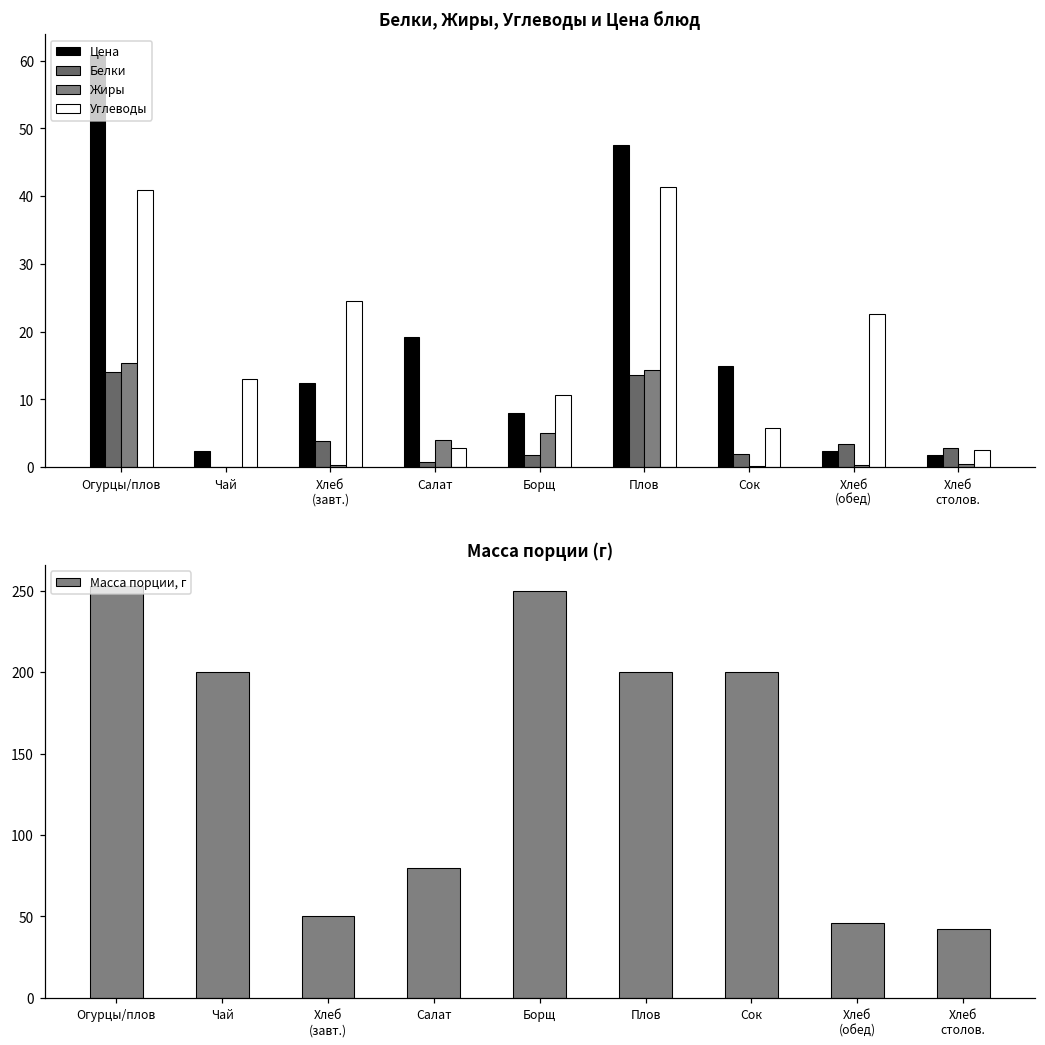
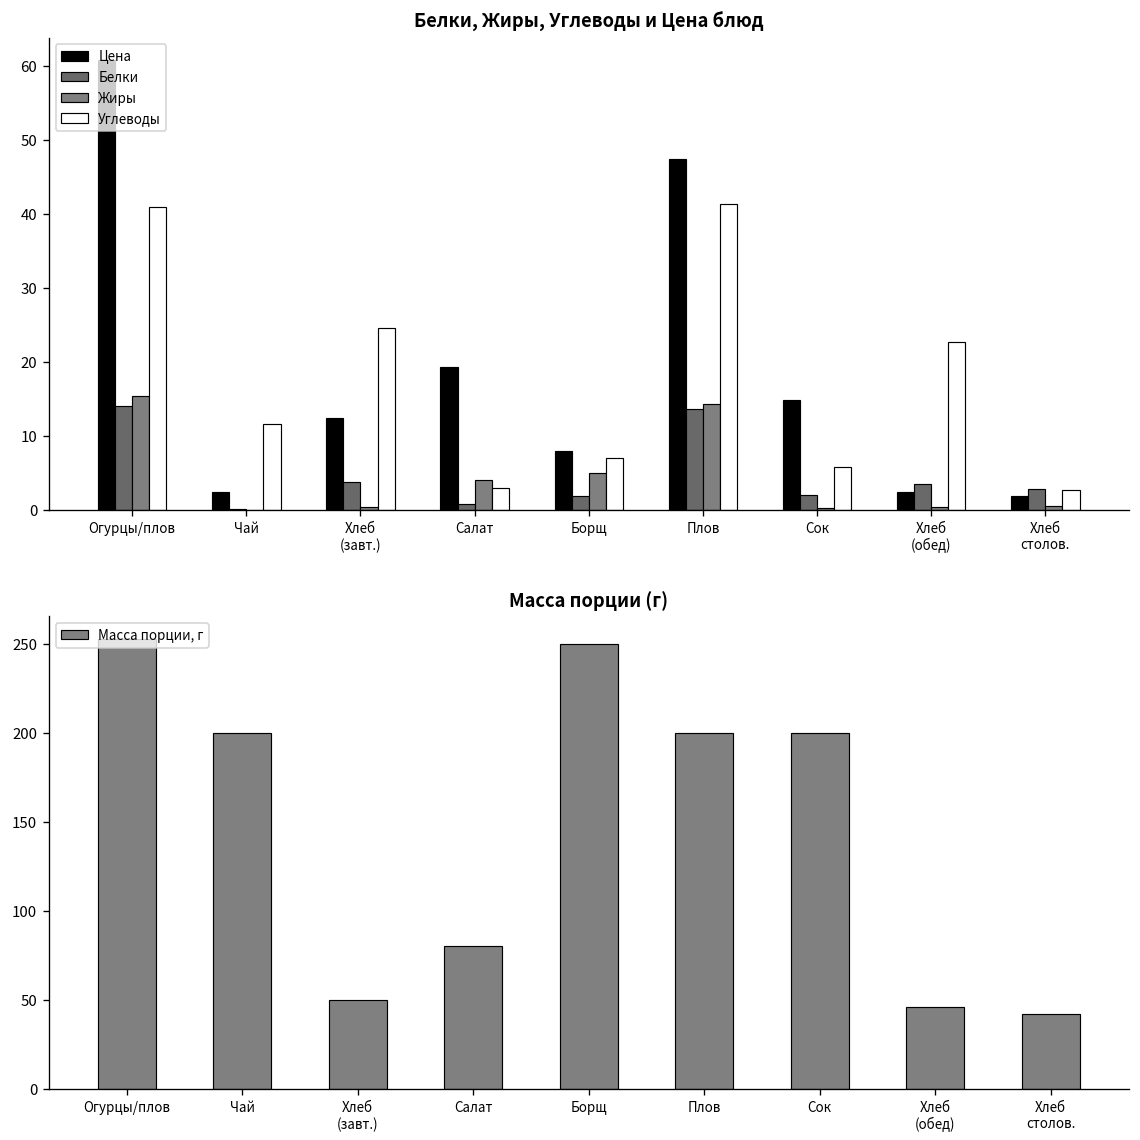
  {
    "Белки, Жиры, Углеводы и Цена блюд": {
      "Цена": {
        "Чай": 2,
        "Хлеб (завт.)": 12,
        "Салат": 19,
        "Борщ": 8,
        "Плов": 48,
        "Сок": 15,
        "Хлеб (обед)": 2,
        "Хлеб столов.": 2
      },
      "Углеводы": {
        "Огурцы/плов": 41,
-       "Чай": 13,
+       "Чай": 12,
        "Хлеб (завт.)": 25,
        "Салат": 3,
-       "Борщ": 11,
+       "Борщ": 7,
        "Плов": 41,
        "Сок": 6,
        "Хлеб (обед)": 23,
        "Хлеб столов.": 3
      }
    },
    "Масса порции (г)": {
      "Чай": 200,
      "Хлеб (завт.)": 50,
      "Салат": 80,
      "Борщ": 250,
      "Плов": 200,
      "Сок": 200,
      "Хлеб (обед)": 46,
      "Хлеб столов.": 42
    }
  }
